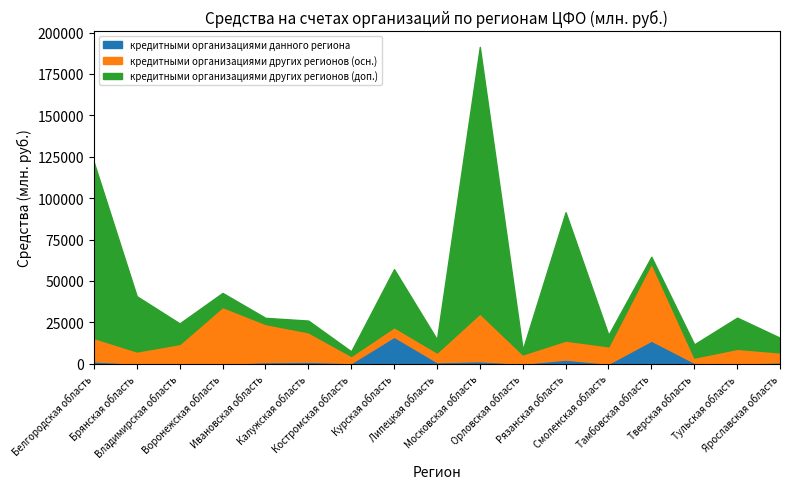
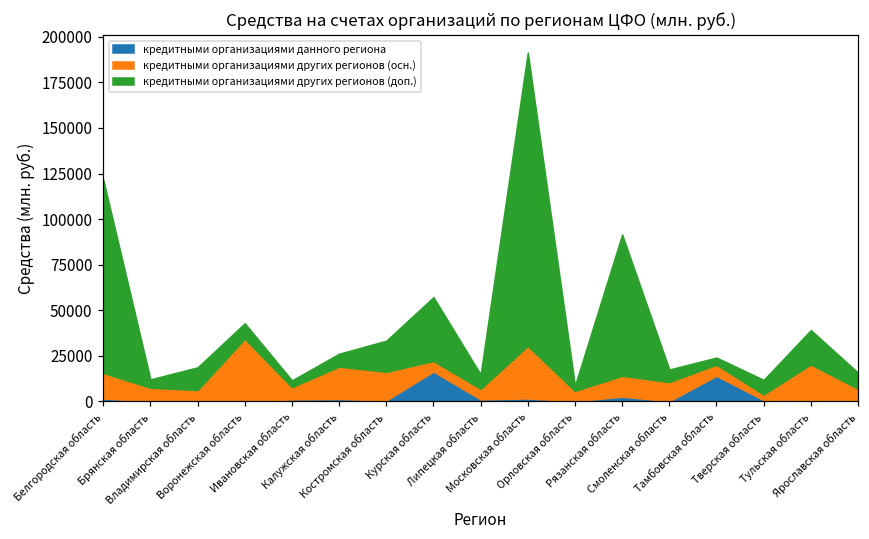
  {
    "кредитными организациями других регионов (осн.)": {
-     "Владимирская область": 12000,
-     "Ивановская область": 23000,
-     "Костромская область": 4000,
-     "Тамбовская область": 47000,
-     "Тульская область": 9000
+     "Владимирская область": 6000,
+     "Ивановская область": 7000,
+     "Костромская область": 16000,
+     "Тамбовская область": 6000,
+     "Тульская область": 20000
    },
    "кредитными организациями других регионов (доп.)": {
      "Белгородская область": 106000,
-     "Брянская область": 33000,
+     "Брянская область": 5000,
      "Владимирская область": 12000,
      "Воронежская область": 8000,
      "Ивановская область": 4000,
      "Калужская область": 7000,
-     "Костромская область": 3000,
+     "Костромская область": 17000,
      "Курская область": 35000,
      "Липецкая область": 8000,
      "Московская область": 161000,
      "Орловская область": 3000,
      "Рязанская область": 78000,
      "Смоленская область": 7000,
      "Тамбовская область": 4000,
      "Тверская область": 8000,
      "Тульская область": 19000,
      "Ярославская область": 9000
    }
  }
